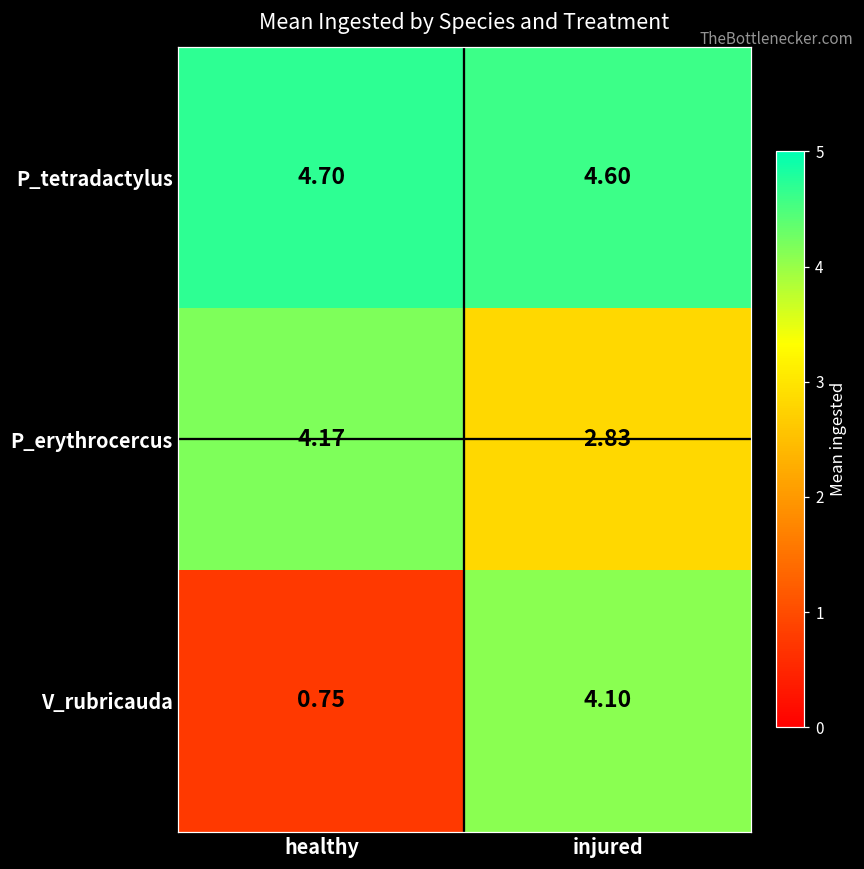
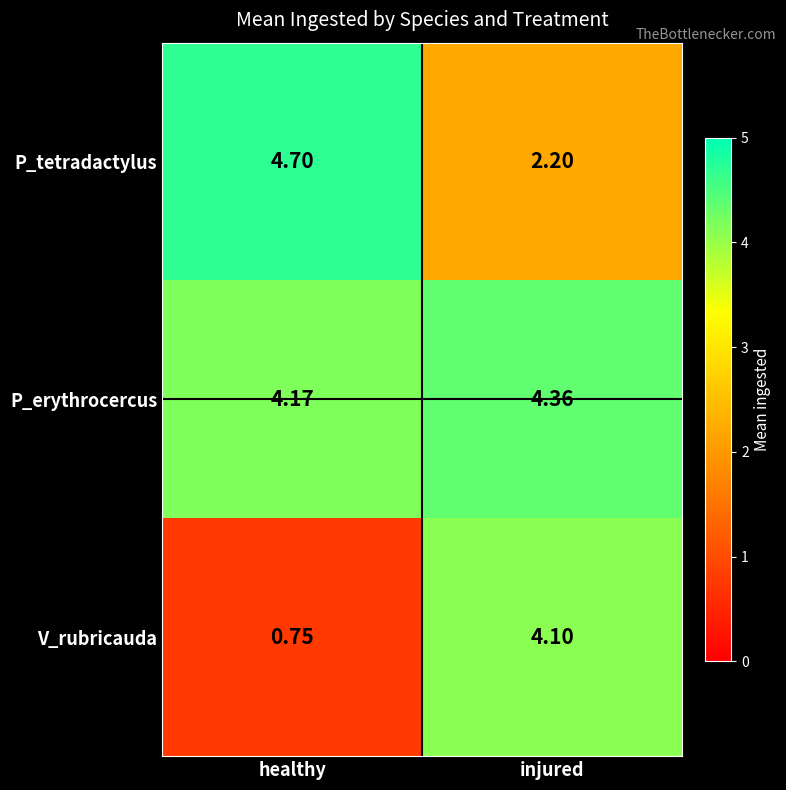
  {
    "P_tetradactylus": {
      "healthy": 4.70,
-     "injured": 4.60
+     "injured": 2.20
    },
    "P_erythrocercus": {
      "healthy": 4.17,
-     "injured": 2.83
+     "injured": 4.36
    },
    "V_rubricauda": {
      "healthy": 0.75,
      "injured": 4.10
    }
  }
